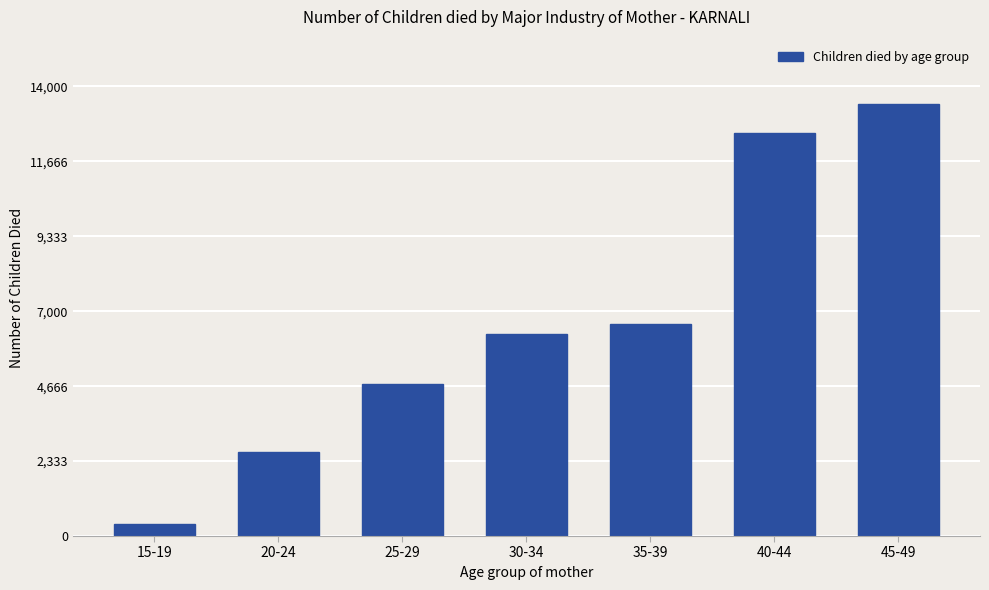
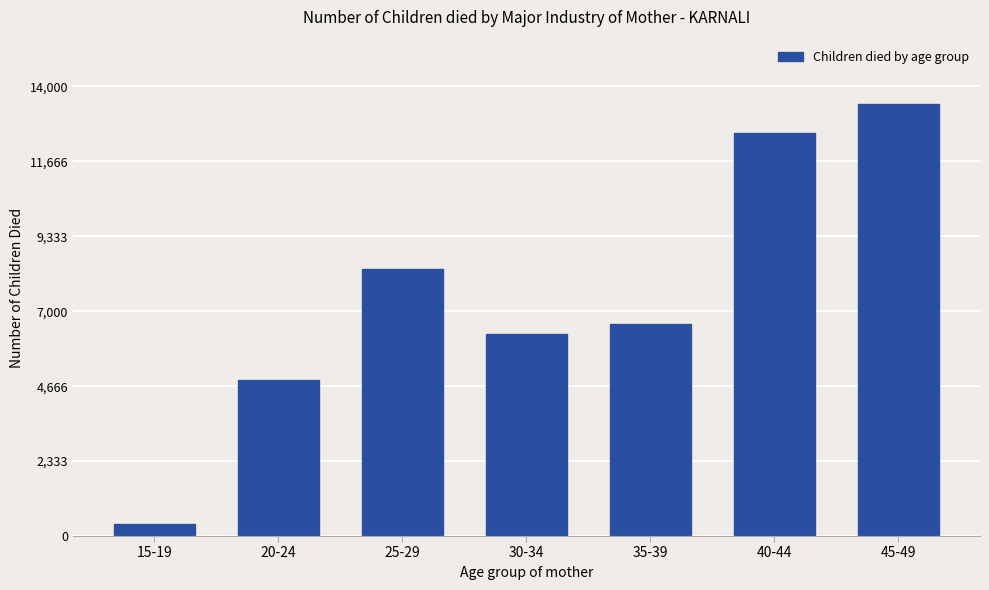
  {
    "15-19": "400",
-   "20-24": "2,600",
-   "25-29": "4,700",
+   "20-24": "4,900",
+   "25-29": "8,300",
    "30-34": "6,300",
    "35-39": "6,600",
    "40-44": "12,500",
    "45-49": "13,400"
  }
